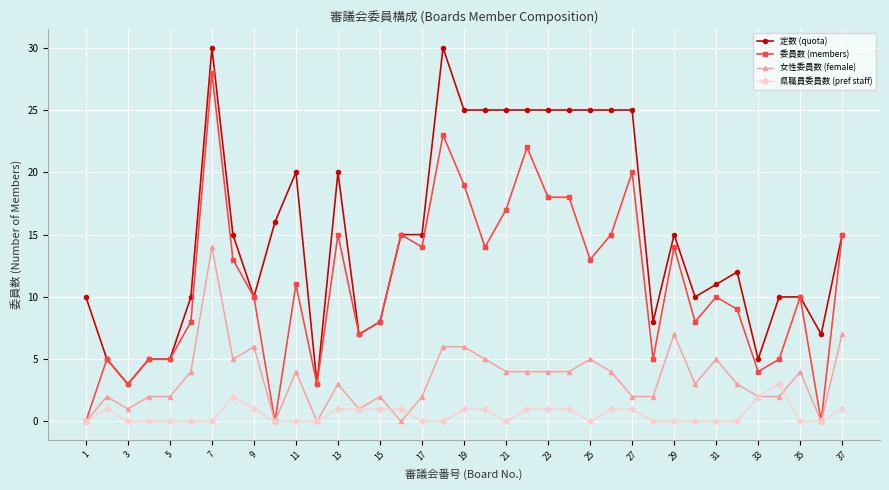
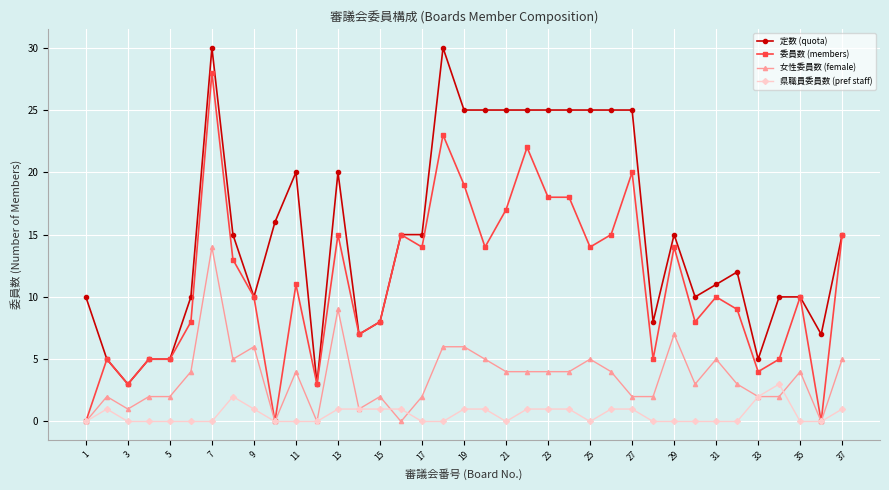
  {
    "定数 (quota)": {
      "1": 10,
      "7": 30,
      "11": 20,
      "13": 20,
      "17": 15,
      "19": 25,
      "21": 25,
      "23": 25,
      "25": 25,
      "27": 25,
      "29": 15,
      "31": 11,
      "33": 5
    },
    "委員数 (members)": {
      "7": 28,
      "11": 11,
      "13": 15,
      "17": 14,
      "19": 19,
      "21": 17,
      "23": 18,
-     "25": 13,
+     "25": 14,
      "27": 20,
      "29": 14,
      "31": 10,
      "33": 4
    },
    "女性委員数 (female)": {
      "3": 1,
      "5": 2,
      "7": 14,
      "9": 6,
      "11": 4,
-     "13": 3,
+     "13": 9,
      "15": 2,
      "17": 2,
      "19": 6,
      "21": 4,
      "23": 4,
      "25": 5,
      "27": 2,
      "29": 7,
      "31": 5,
      "35": 4,
-     "37": 7
+     "37": 5
    },
    "県職員委員数 (pref staff)": {
      "3": 0,
      "5": 0,
      "7": 0,
      "9": 1,
      "11": 0,
      "13": 1,
      "15": 1,
      "17": 0,
      "19": 1,
      "21": 0,
      "23": 1,
      "25": 0,
      "27": 1,
      "29": 0,
      "31": 0,
      "35": 0,
      "37": 1
    }
  }
